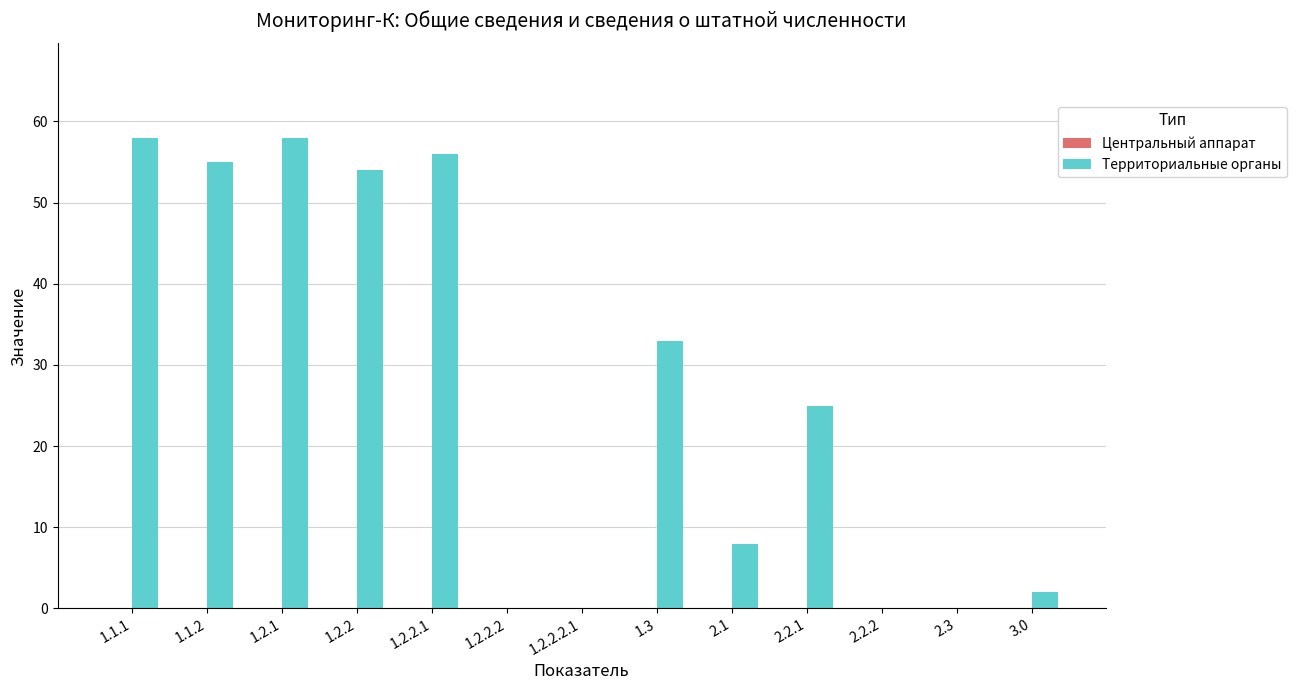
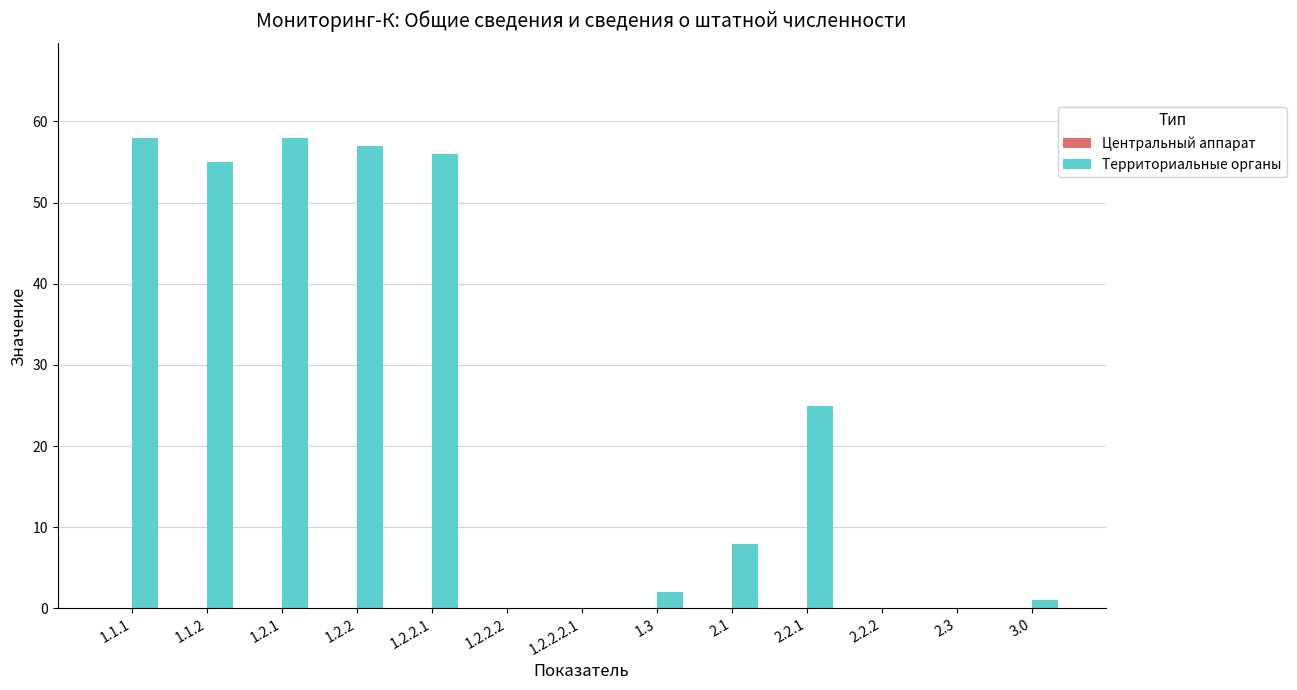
  {
    "Центральный аппарат": {
      "1.1.1": 0,
      "1.1.2": 0,
      "1.2.1": 0,
      "1.2.2": 0,
      "1.2.2.1": 0,
      "1.2.2.2": 0,
      "1.2.2.2.1": 0,
      "1.3": 0,
      "2.1": 0,
      "2.2.1": 0,
      "2.2.2": 0,
      "2.3": 0,
      "3.0": 0
    },
    "Территориальные органы": {
      "1.1.1": 58,
      "1.1.2": 55,
      "1.2.1": 58,
-     "1.2.2": 54,
+     "1.2.2": 57,
      "1.2.2.1": 56,
      "1.2.2.2": 0,
      "1.2.2.2.1": 0,
-     "1.3": 33,
+     "1.3": 2,
      "2.1": 8,
      "2.2.1": 25,
      "2.2.2": 0,
      "2.3": 0,
-     "3.0": 2
+     "3.0": 1
    }
  }
